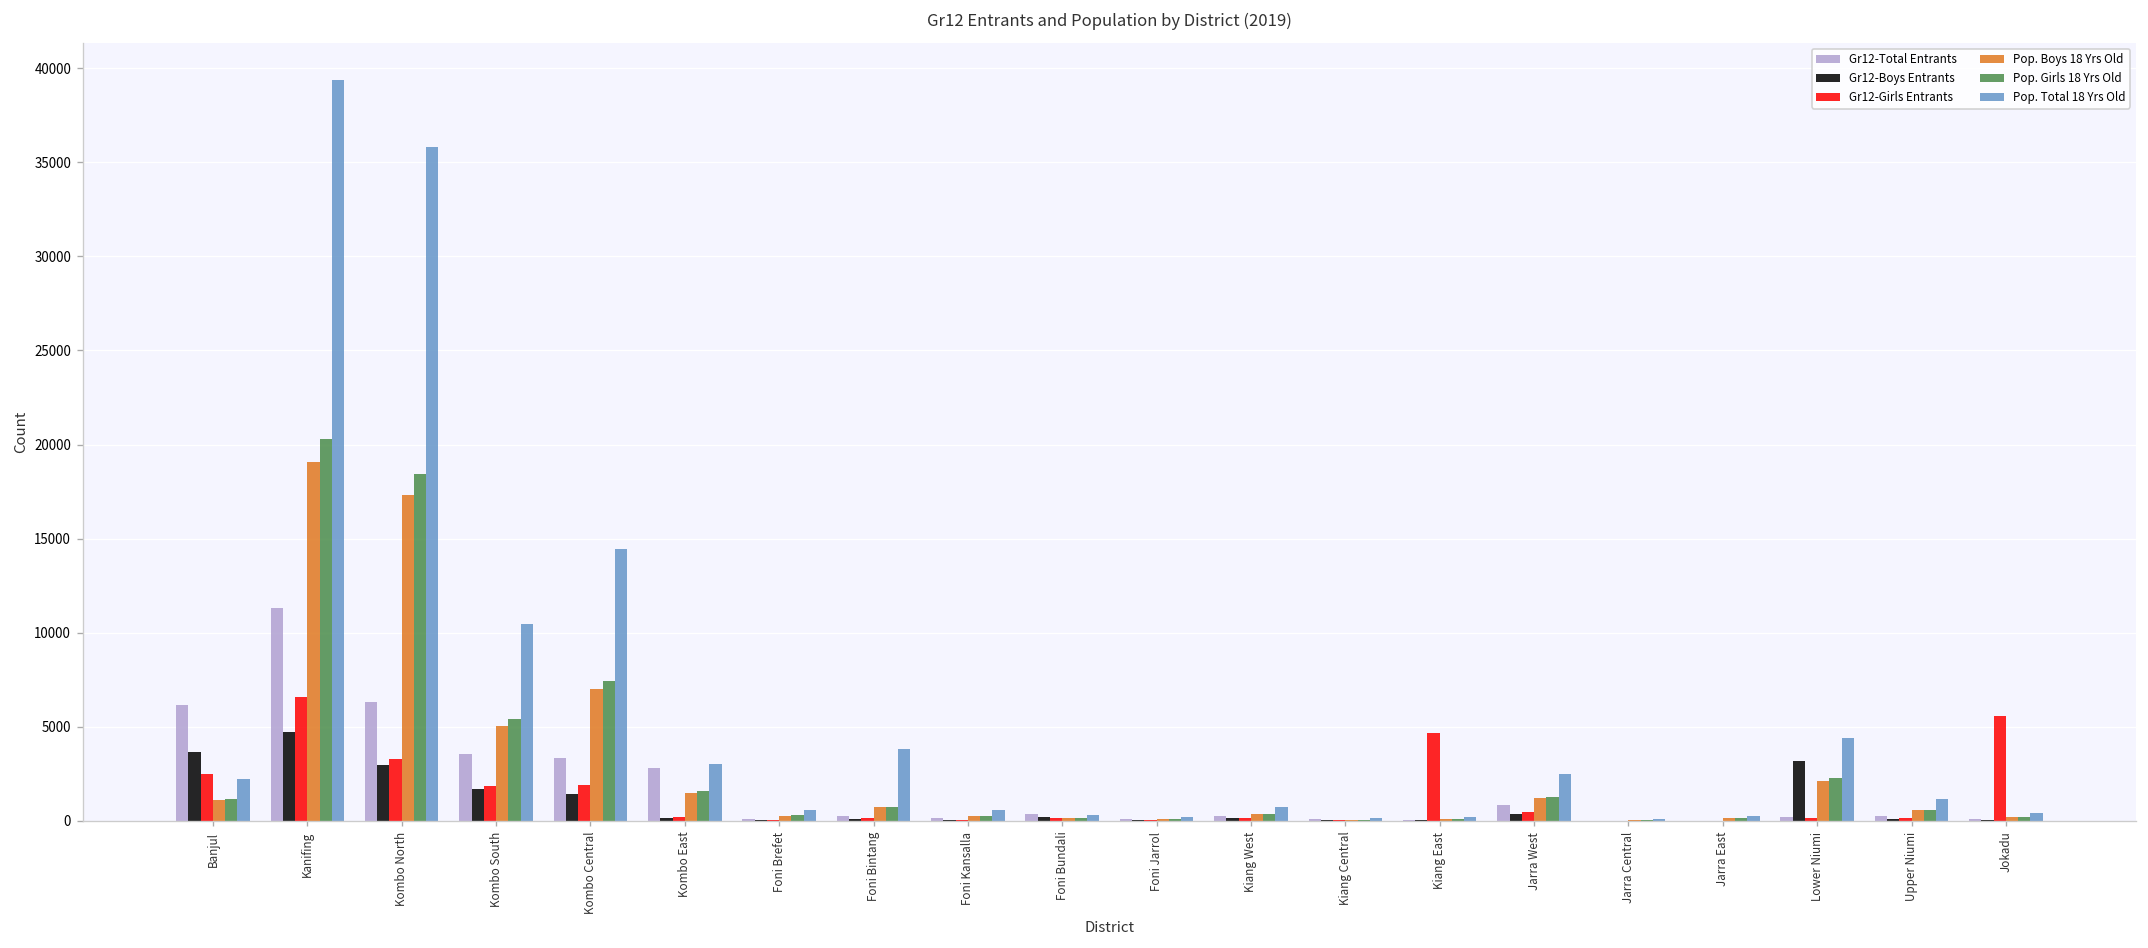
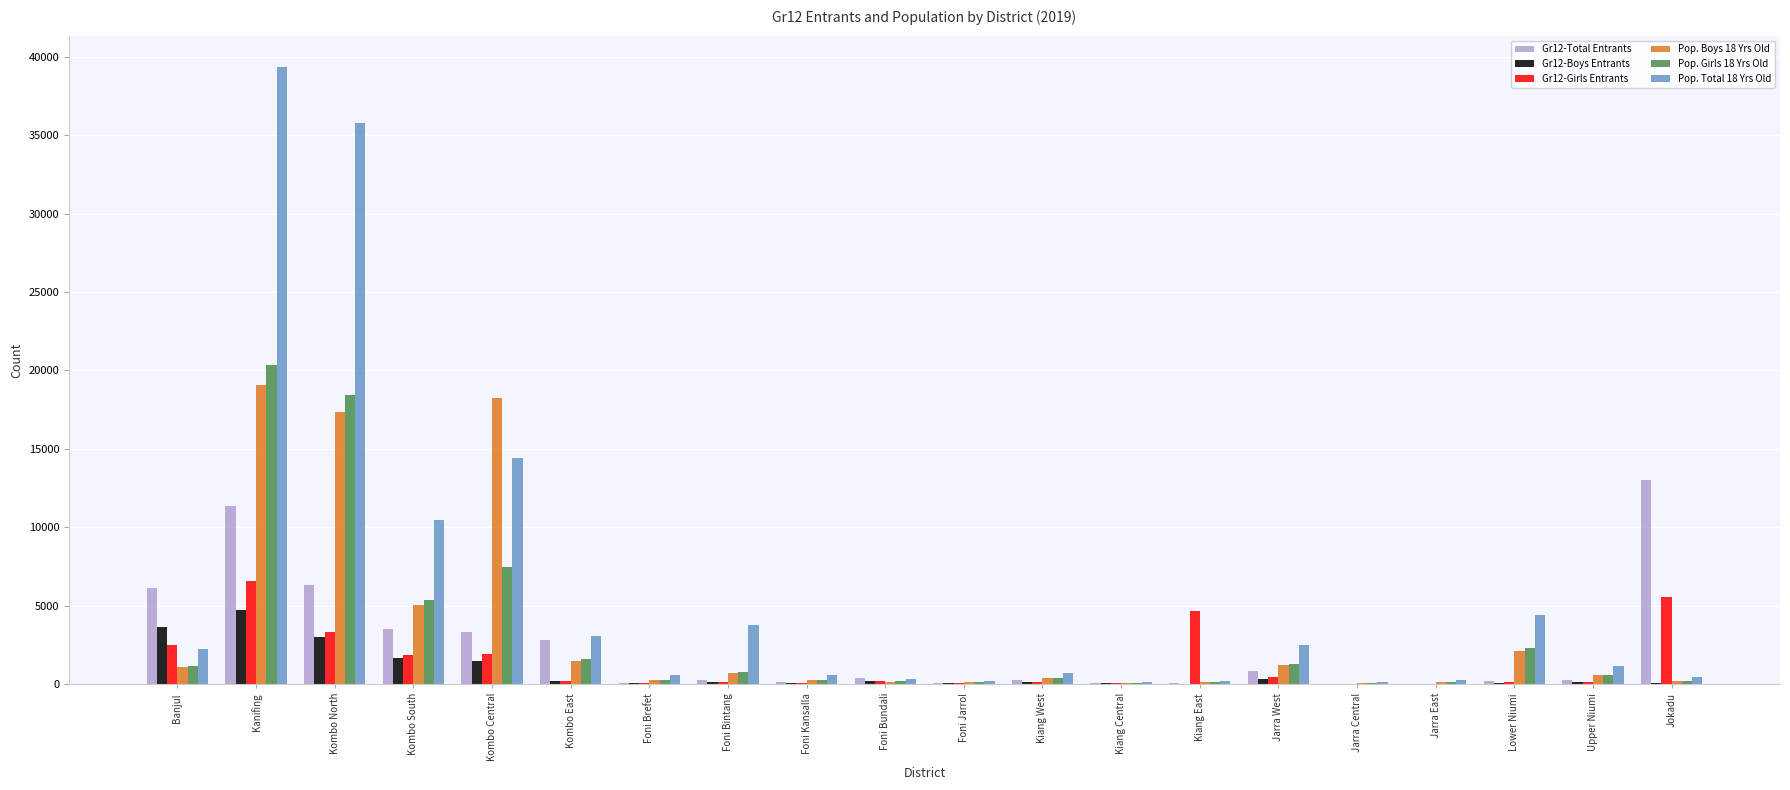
  {
    "Gr12-Total Entrants": {
      "Banjul": 6100,
      "Kanifing": 11300,
      "Kombo North": 6300,
      "Kombo South": 3500,
      "Kombo Central": 3300,
      "Kombo East": 2800,
      "Foni Bintang": 200,
      "Foni Bundali": 400,
      "Kiang West": 300,
      "Jarra West": 800,
      "Jarra Central": 0,
      "Lower Niumi": 200,
      "Upper Niumi": 300,
-     "Jokadu": 100
+     "Jokadu": 13000
    },
    "Gr12-Boys Entrants": {
      "Banjul": 3700,
      "Kanifing": 4700,
      "Kombo North": 3000,
      "Kombo South": 1700,
      "Kombo Central": 1400,
      "Kombo East": 200,
      "Foni Bundali": 200,
      "Jarra West": 300,
      "Jarra Central": 0,
-     "Lower Niumi": 3200
+     "Lower Niumi": 100
    },
    "Gr12-Girls Entrants": {
      "Banjul": 2500,
      "Kanifing": 6600,
      "Kombo North": 3300,
      "Kombo South": 1900,
      "Kombo Central": 1900,
      "Kombo East": 200,
      "Foni Bundali": 200,
      "Kiang East": 4700,
      "Jarra West": 500,
      "Jarra Central": 0,
      "Jokadu": 5600
    },
    "Pop. Boys 18 Yrs Old": {
      "Banjul": 1100,
      "Kanifing": 19100,
      "Kombo North": 17300,
      "Kombo South": 5100,
-     "Kombo Central": 7000,
+     "Kombo Central": 18300,
      "Kombo East": 1500,
      "Foni Brefet": 300,
      "Foni Bintang": 700,
      "Foni Kansalla": 300,
      "Kiang West": 400,
      "Jarra West": 1200,
      "Lower Niumi": 2100,
      "Upper Niumi": 600,
      "Jokadu": 200
    },
    "Pop. Girls 18 Yrs Old": {
      "Banjul": 1200,
      "Kanifing": 20300,
      "Kombo North": 18500,
      "Kombo South": 5400,
      "Kombo Central": 7400,
      "Kombo East": 1600,
      "Foni Brefet": 300,
      "Foni Bintang": 800,
      "Foni Kansalla": 300,
      "Foni Bundali": 200,
      "Kiang West": 400,
      "Jarra West": 1300,
      "Lower Niumi": 2300,
      "Upper Niumi": 600,
      "Jokadu": 200
    },
    "Pop. Total 18 Yrs Old": {
      "Banjul": 2200,
      "Kanifing": 39400,
      "Kombo North": 35800,
      "Kombo South": 10400,
      "Kombo Central": 14400,
      "Kombo East": 3000,
      "Foni Brefet": 600,
      "Foni Bintang": 3800,
      "Foni Kansalla": 600,
      "Foni Bundali": 300,
      "Foni Jarrol": 200,
      "Kiang West": 700,
      "Kiang East": 200,
      "Jarra West": 2500,
      "Jarra East": 300,
      "Lower Niumi": 4400,
      "Upper Niumi": 1100,
      "Jokadu": 400
    }
  }
